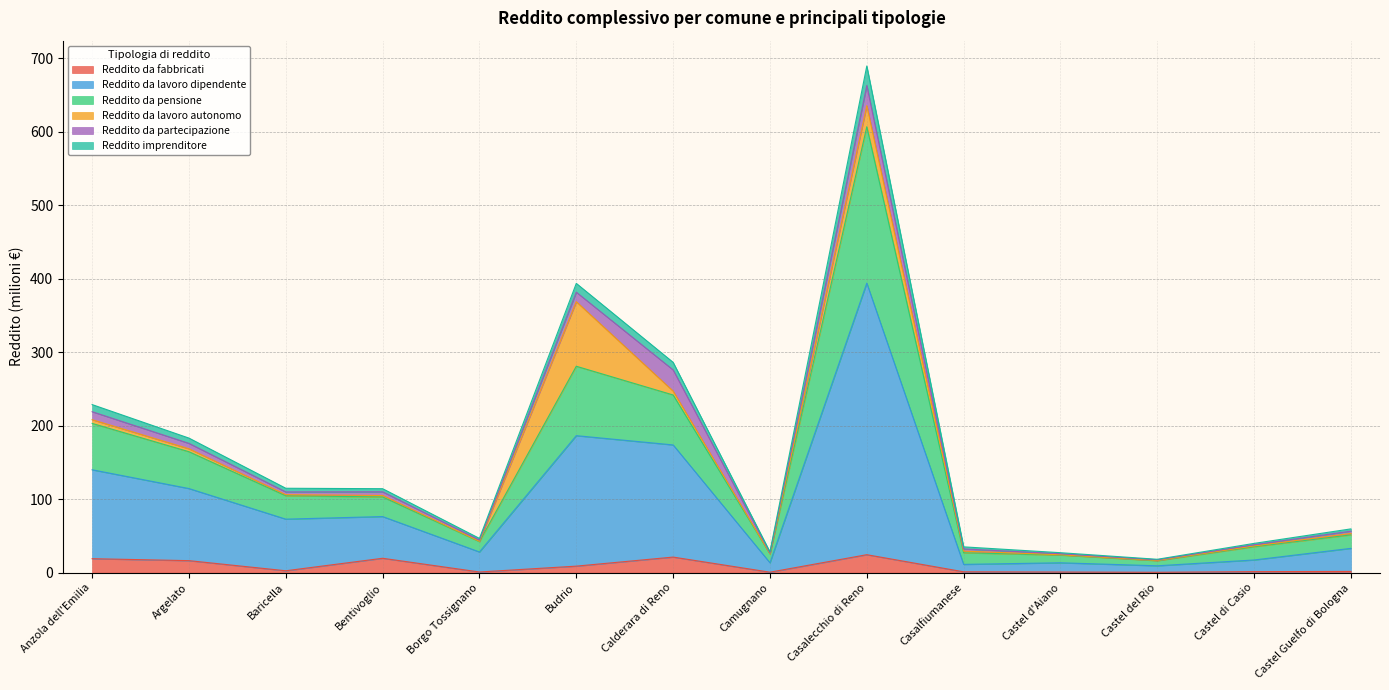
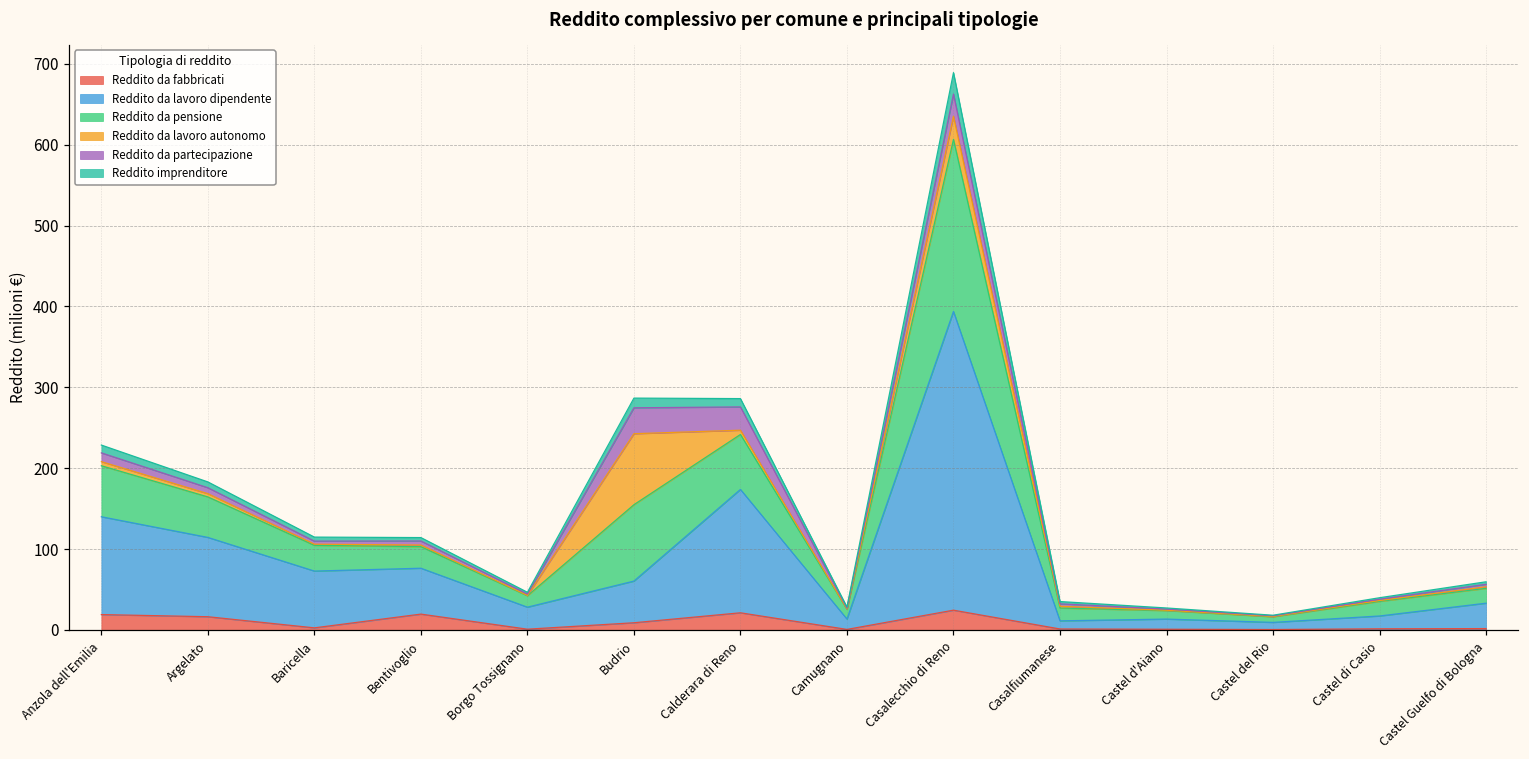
  {
    "Reddito da fabbricati": {
      "Anzola dell'Emilia": 20,
      "Argelato": 20,
      "Baricella": 0,
      "Bentivoglio": 20,
      "Borgo Tossignano": 0,
      "Budrio": 10,
      "Calderara di Reno": 20,
      "Camugnano": 0,
      "Casalecchio di Reno": 20,
      "Casalfiumanese": 0,
      "Castel d'Aiano": 0,
      "Castel del Rio": 0,
      "Castel di Casio": 0,
      "Castel Guelfo di Bologna": 0
    },
    "Reddito da lavoro dipendente": {
      "Anzola dell'Emilia": 120,
      "Argelato": 100,
      "Baricella": 70,
      "Bentivoglio": 60,
      "Borgo Tossignano": 30,
-     "Budrio": 180,
+     "Budrio": 50,
      "Calderara di Reno": 150,
      "Camugnano": 10,
      "Casalecchio di Reno": 370,
      "Casalfiumanese": 10,
      "Castel d'Aiano": 10,
      "Castel del Rio": 10,
      "Castel di Casio": 20,
      "Castel Guelfo di Bologna": 30
    },
    "Reddito da lavoro autonomo": {
      "Anzola dell'Emilia": 10,
      "Argelato": 0,
      "Budrio": 90,
      "Calderara di Reno": 10,
      "Casalecchio di Reno": 30
    },
    "Reddito da partecipazione": {
      "Anzola dell'Emilia": 10,
      "Argelato": 10,
      "Baricella": 0,
      "Bentivoglio": 10,
-     "Budrio": 10,
+     "Budrio": 30,
      "Calderara di Reno": 30,
      "Casalecchio di Reno": 30
    }
  }
